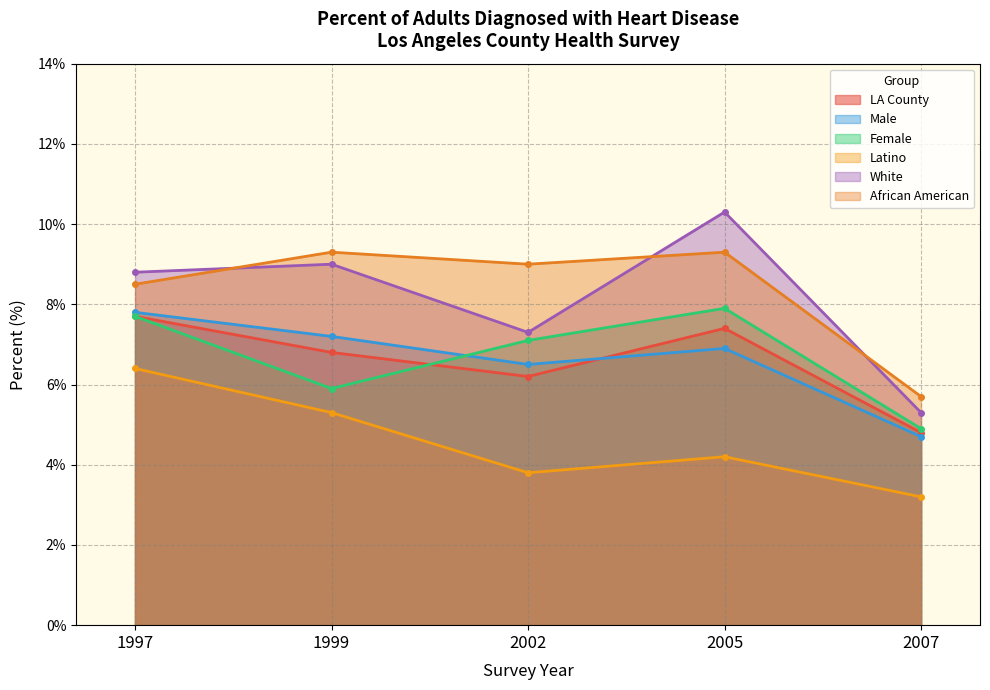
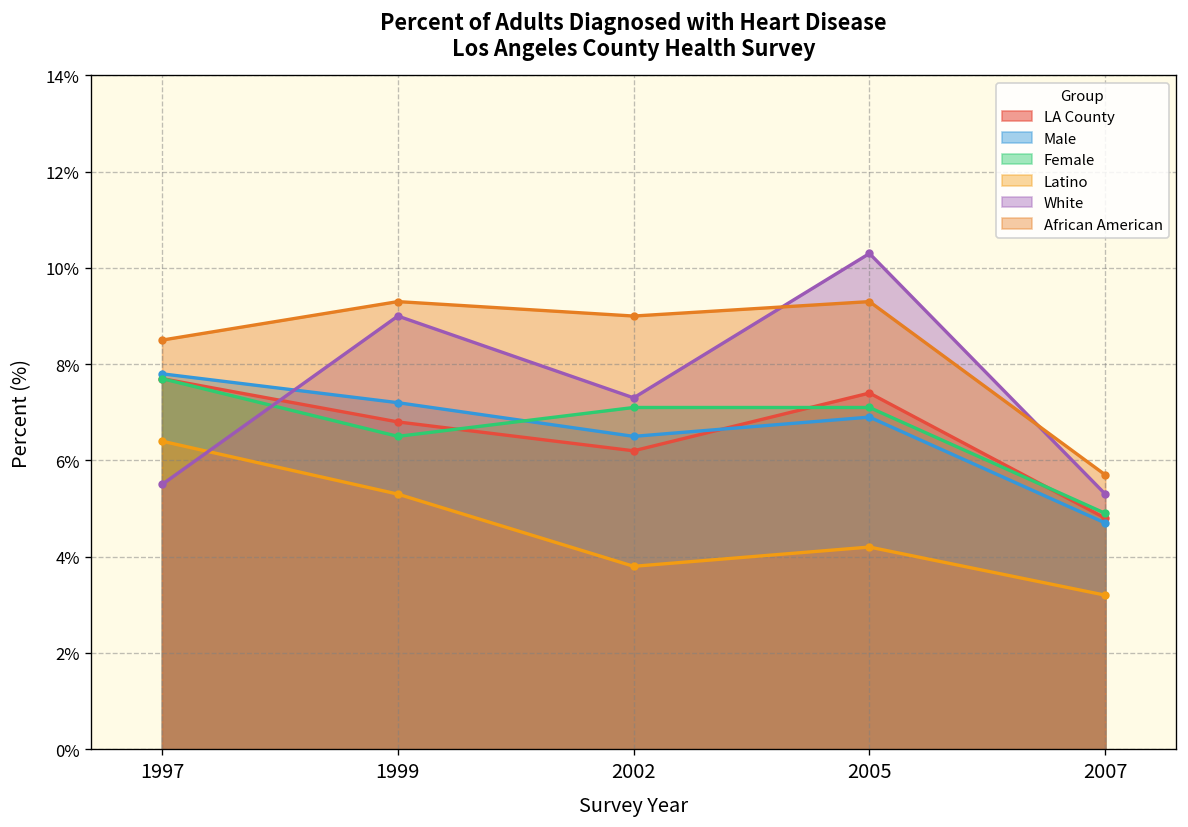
  {
    "Male": {
      "1997": "7.8%",
      "1999": "7.2%",
      "2002": "6.5%",
      "2005": "6.9%",
      "2007": "4.7%"
    },
    "Female": {
-     "1999": "5.9%",
+     "1999": "6.5%",
      "2002": "7.1%",
-     "2005": "7.9%",
+     "2005": "7.1%",
      "2007": "4.9%"
    },
    "White": {
-     "1997": "8.8%",
+     "1997": "5.5%",
      "1999": "9.0%",
      "2002": "7.3%",
      "2005": "10.3%",
      "2007": "5.3%"
    }
  }
